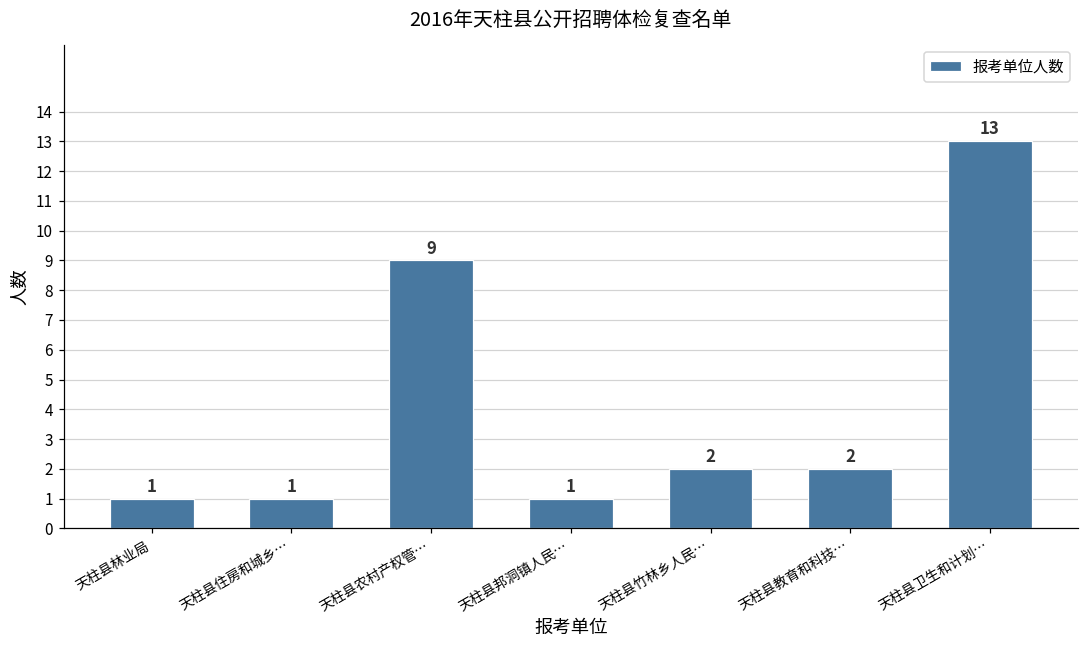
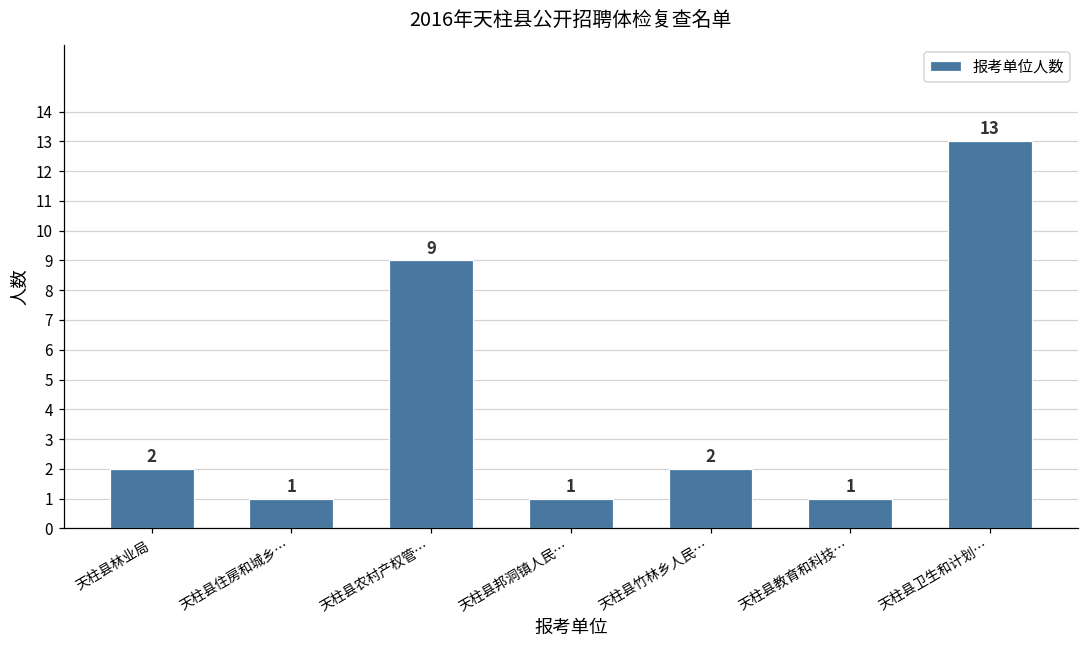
  {
-   "天柱县林业局": 1,
+   "天柱县林业局": 2,
    "天柱县住房和城乡…": 1,
    "天柱县农村产权管…": 9,
    "天柱县邦洞镇人民…": 1,
    "天柱县竹林乡人民…": 2,
-   "天柱县教育和科技…": 2,
+   "天柱县教育和科技…": 1,
    "天柱县卫生和计划…": 13
  }
